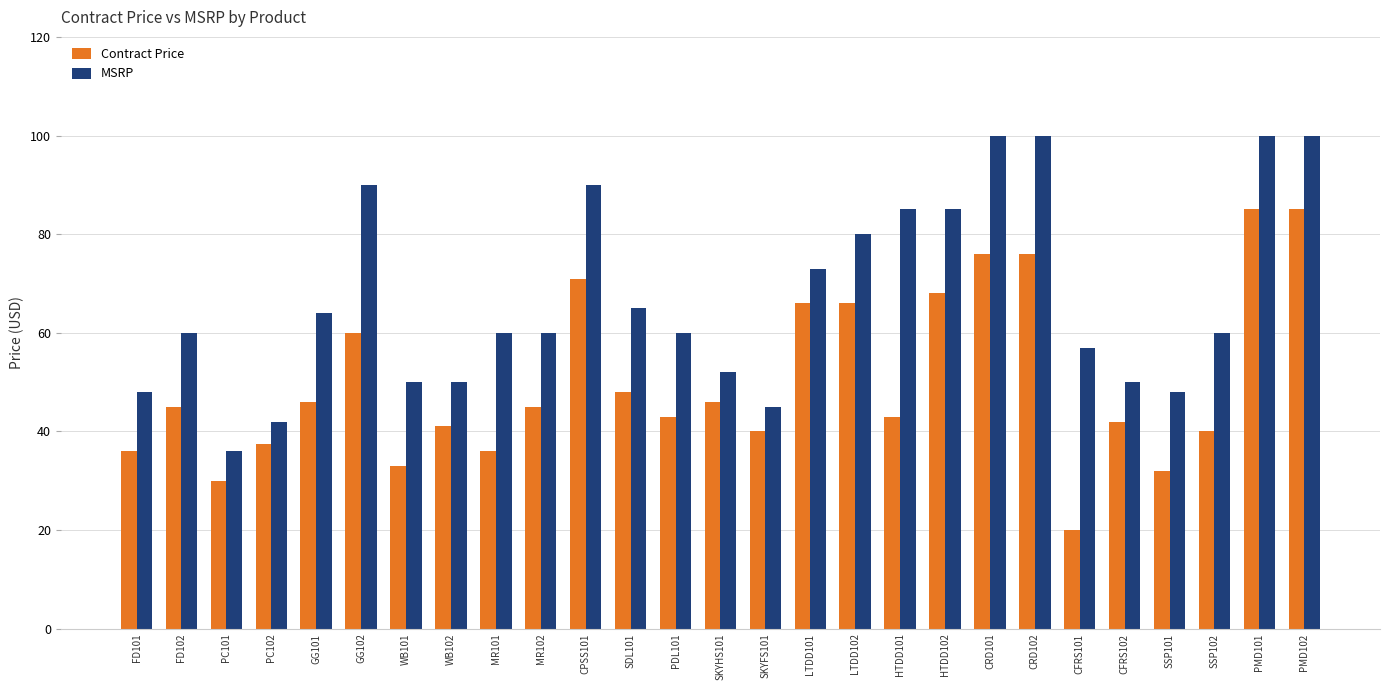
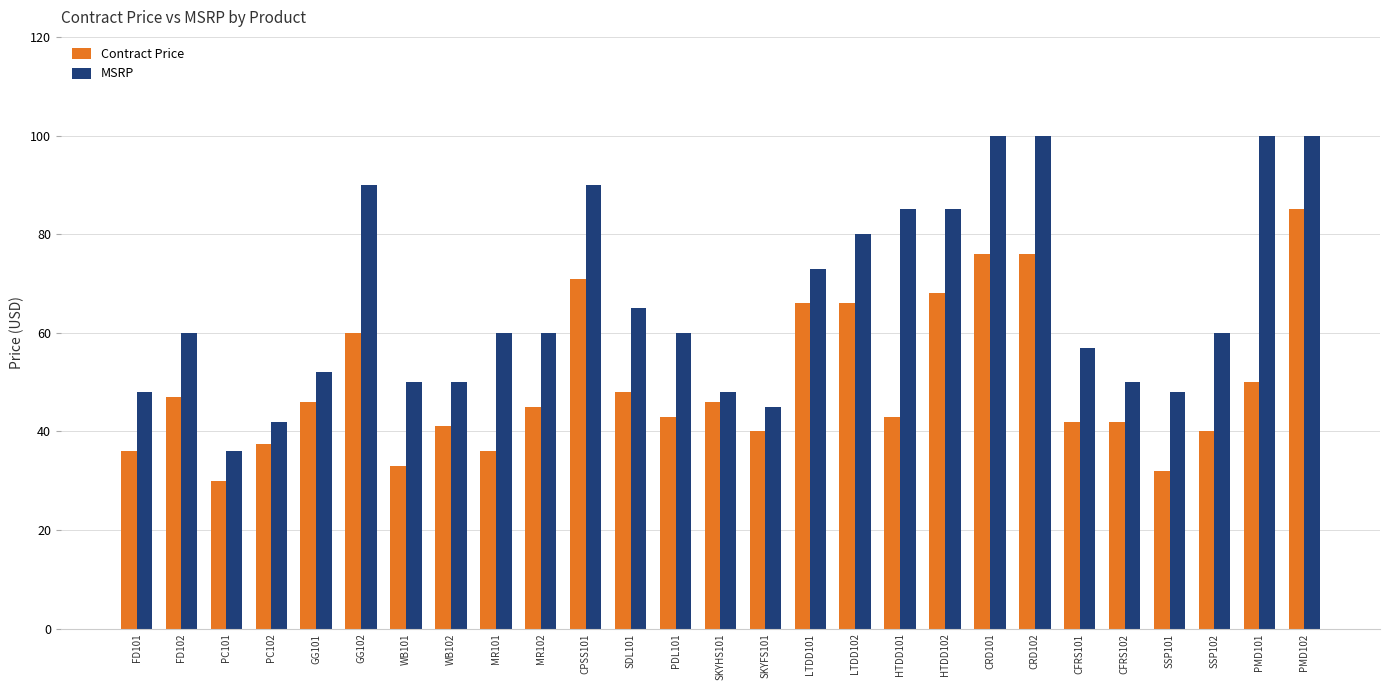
  {
    "Contract Price": {
      "FD101": 36,
-     "FD102": 45,
+     "FD102": 47,
      "PC101": 30,
      "PC102": 38,
      "GG101": 46,
      "GG102": 60,
      "WB101": 33,
      "WB102": 41,
      "MR101": 36,
      "MR102": 45,
      "CPSS101": 71,
      "SDL101": 48,
      "PDL101": 43,
      "SKYHS101": 46,
      "SKYFS101": 40,
      "LTDD101": 66,
      "LTDD102": 66,
      "HTDD101": 43,
      "HTDD102": 68,
      "CRD101": 76,
      "CRD102": 76,
-     "CFRS101": 20,
+     "CFRS101": 42,
      "CFRS102": 42,
      "SSP101": 32,
      "SSP102": 40,
-     "PMD101": 85,
+     "PMD101": 50,
      "PMD102": 85
    },
    "MSRP": {
      "FD101": 48,
      "FD102": 60,
      "PC101": 36,
      "PC102": 42,
-     "GG101": 64,
+     "GG101": 52,
      "GG102": 90,
      "WB101": 50,
      "WB102": 50,
      "MR101": 60,
      "MR102": 60,
      "CPSS101": 90,
      "SDL101": 65,
      "PDL101": 60,
-     "SKYHS101": 52,
+     "SKYHS101": 48,
      "SKYFS101": 45,
      "LTDD101": 73,
      "LTDD102": 80,
      "HTDD101": 85,
      "HTDD102": 85,
      "CRD101": 100,
      "CRD102": 100,
      "CFRS101": 57,
      "CFRS102": 50,
      "SSP101": 48,
      "SSP102": 60,
      "PMD101": 100,
      "PMD102": 100
    }
  }
